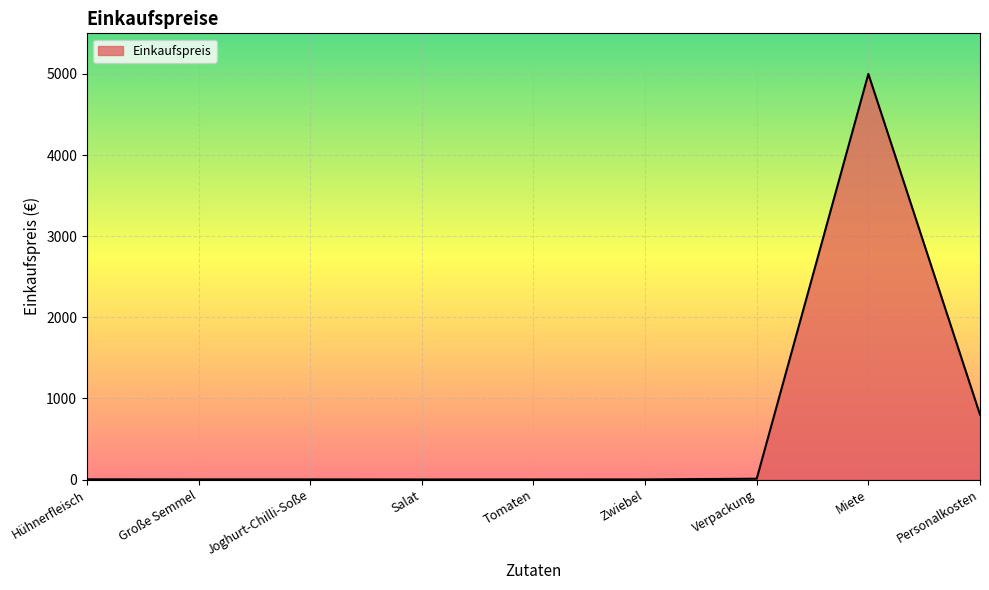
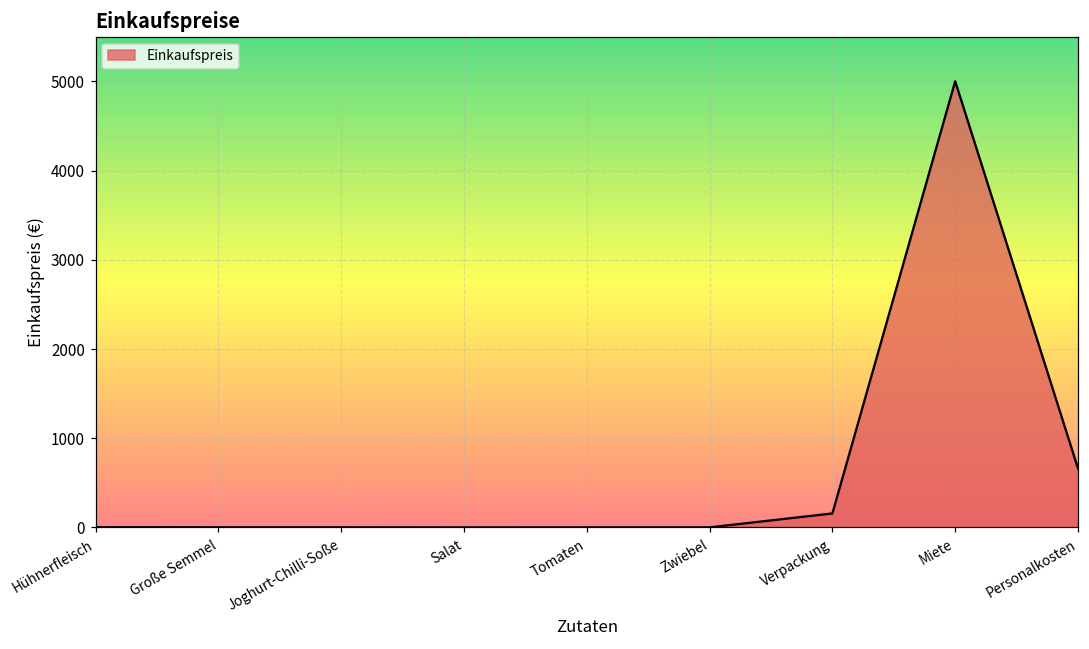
  {
    "Hühnerfleisch": 0,
    "Große Semmel": 0,
    "Joghurt-Chilli-Soße": 0,
    "Salat": 0,
    "Tomaten": 0,
    "Zwiebel": 0,
-   "Verpackung": 0,
+   "Verpackung": 200,
    "Miete": 5000,
-   "Personalkosten": 800
+   "Personalkosten": 700
  }
